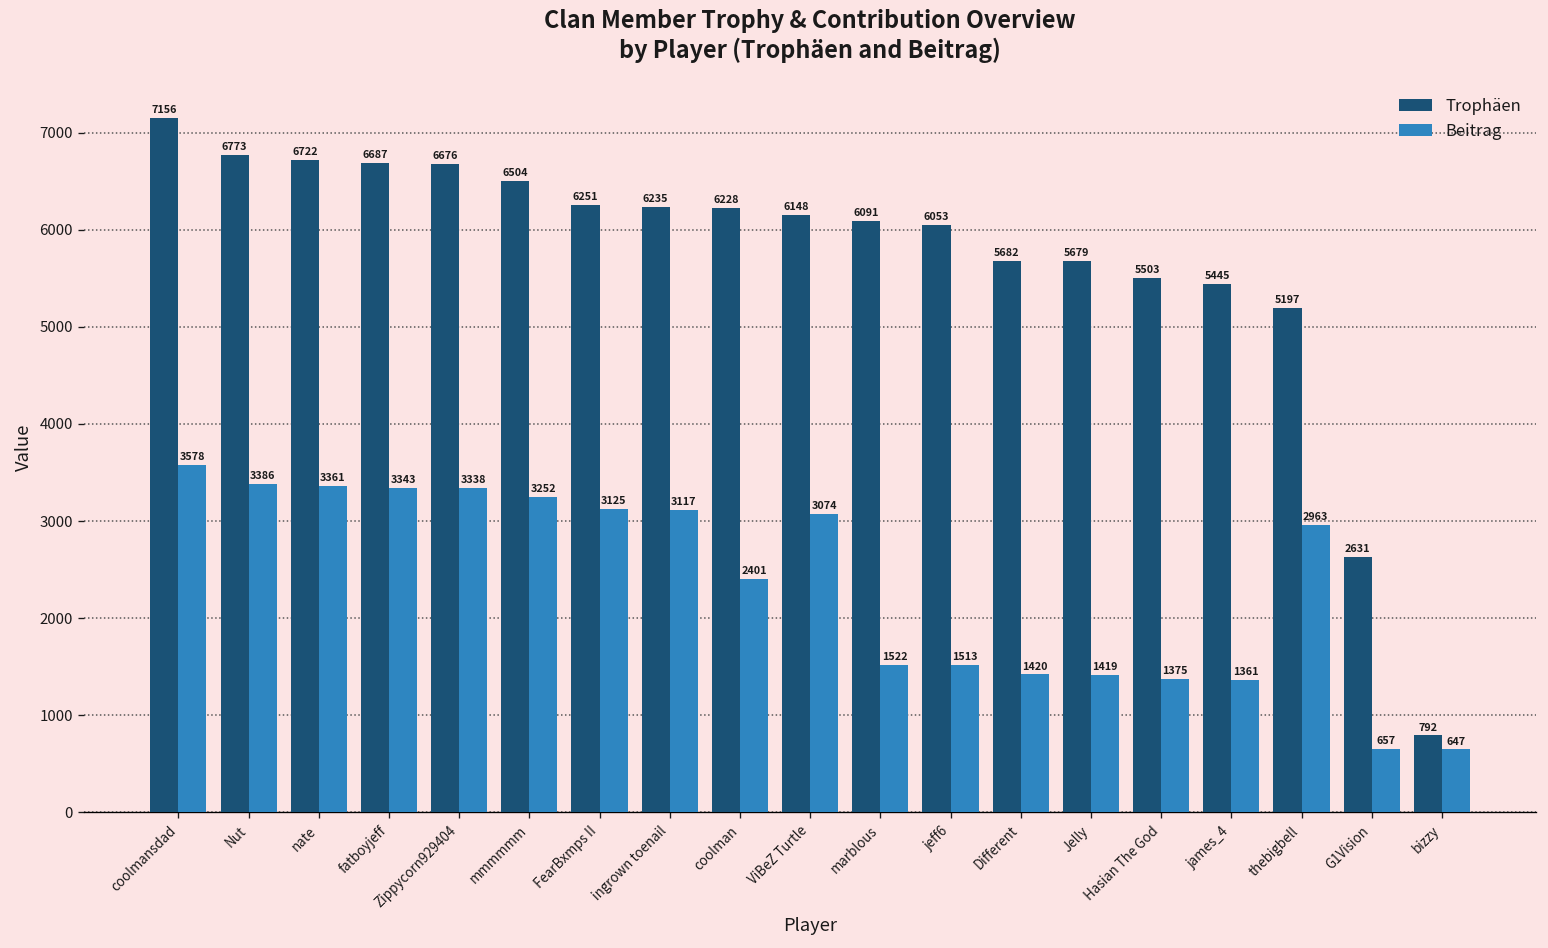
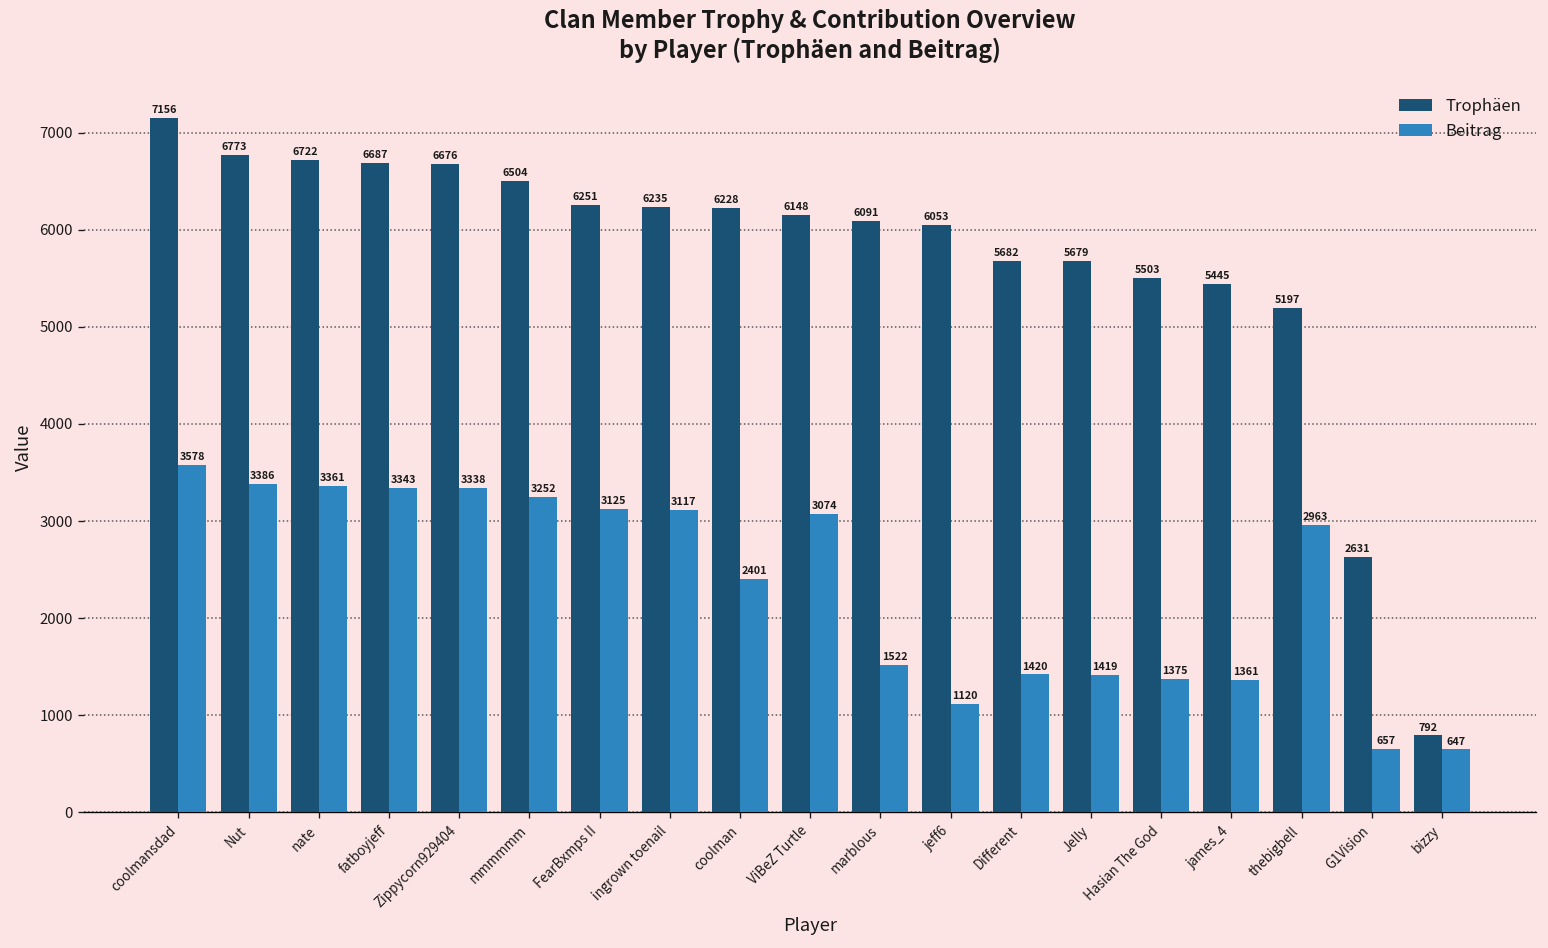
  {
    "Trophäen": {
      "coolmansdad": 7156,
      "Nut": 6773,
      "nate": 6722,
      "fatboyjeff": 6687,
      "Zippycorn929404": 6676,
      "mmmmmm": 6504,
      "FearBxmps II": 6251,
      "ingrown toenail": 6235,
      "coolman": 6228,
      "ViBeZ Turtle": 6148,
      "marblous": 6091,
      "jeff6": 6053,
      "Different": 5682,
      "Jelly": 5679,
      "Hasian The God": 5503,
      "james_4": 5445,
      "thebigbell": 5197,
      "G1Vision": 2631,
      "bizzy": 792
    },
    "Beitrag": {
      "coolmansdad": 3578,
      "Nut": 3386,
      "nate": 3361,
      "fatboyjeff": 3343,
      "Zippycorn929404": 3338,
      "mmmmmm": 3252,
      "FearBxmps II": 3125,
      "ingrown toenail": 3117,
      "coolman": 2401,
      "ViBeZ Turtle": 3074,
      "marblous": 1522,
-     "jeff6": 1513,
+     "jeff6": 1120,
      "Different": 1420,
      "Jelly": 1419,
      "Hasian The God": 1375,
      "james_4": 1361,
      "thebigbell": 2963,
      "G1Vision": 657,
      "bizzy": 647
    }
  }
